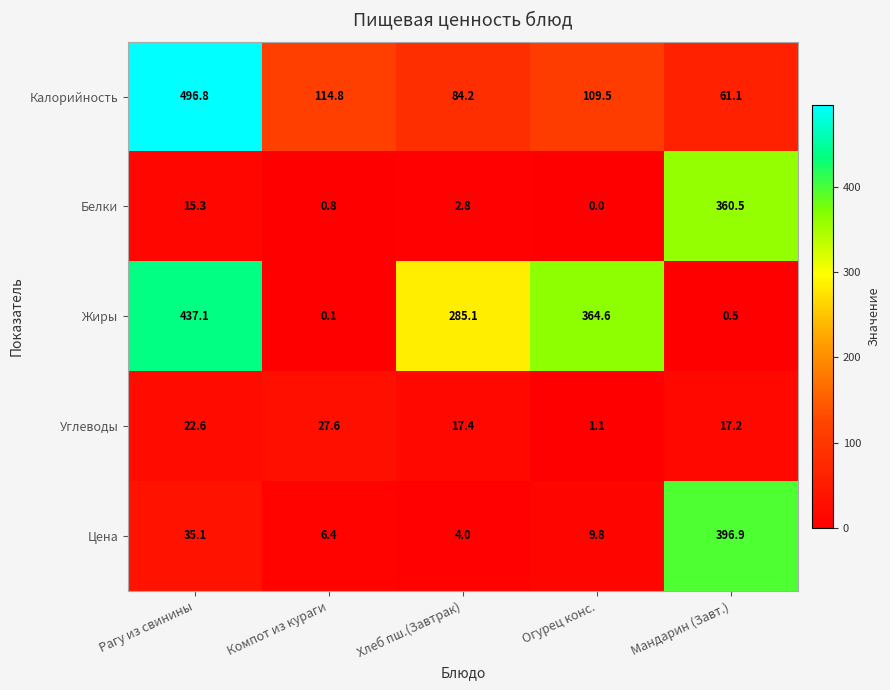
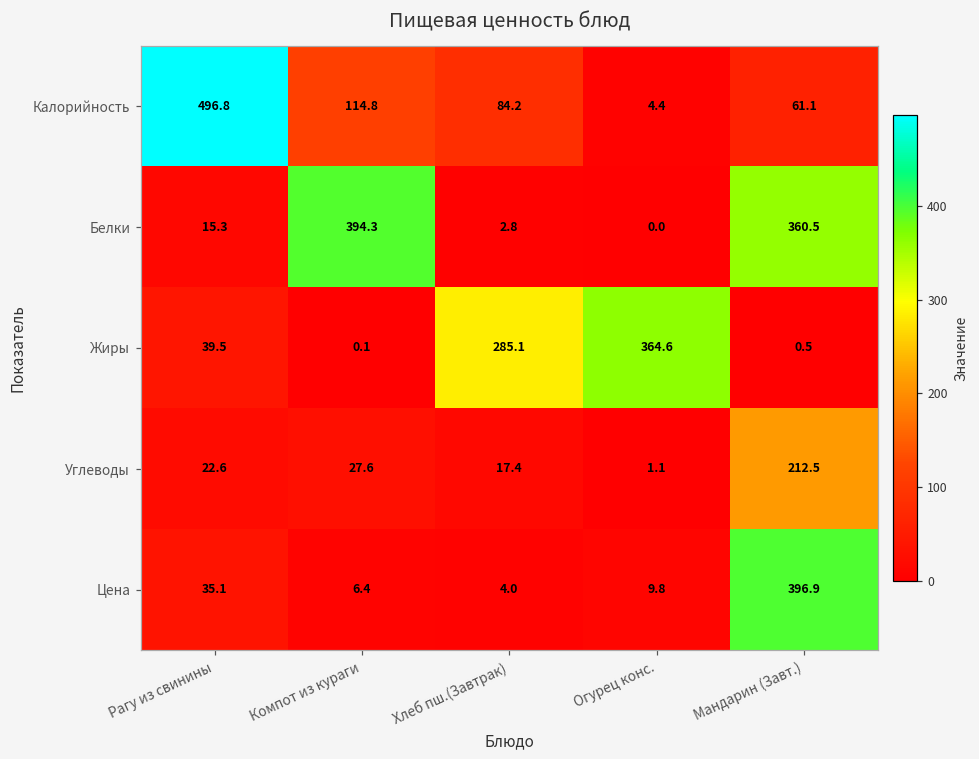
  {
    "Калорийность": {
      "Рагу из свинины": 496.8,
      "Компот из кураги": 114.8,
      "Хлеб пш.(Завтрак)": 84.2,
-     "Огурец конс.": 109.5,
+     "Огурец конс.": 4.4,
      "Мандарин (Завт.)": 61.1
    },
    "Белки": {
      "Рагу из свинины": 15.3,
-     "Компот из кураги": 0.8,
+     "Компот из кураги": 394.3,
      "Хлеб пш.(Завтрак)": 2.8,
      "Огурец конс.": 0.0,
      "Мандарин (Завт.)": 360.5
    },
    "Жиры": {
-     "Рагу из свинины": 437.1,
+     "Рагу из свинины": 39.5,
      "Компот из кураги": 0.1,
      "Хлеб пш.(Завтрак)": 285.1,
      "Огурец конс.": 364.6,
      "Мандарин (Завт.)": 0.5
    },
    "Углеводы": {
      "Рагу из свинины": 22.6,
      "Компот из кураги": 27.6,
      "Хлеб пш.(Завтрак)": 17.4,
      "Огурец конс.": 1.1,
-     "Мандарин (Завт.)": 17.2
+     "Мандарин (Завт.)": 212.5
    },
    "Цена": {
      "Рагу из свинины": 35.1,
      "Компот из кураги": 6.4,
      "Хлеб пш.(Завтрак)": 4.0,
      "Огурец конс.": 9.8,
      "Мандарин (Завт.)": 396.9
    }
  }
